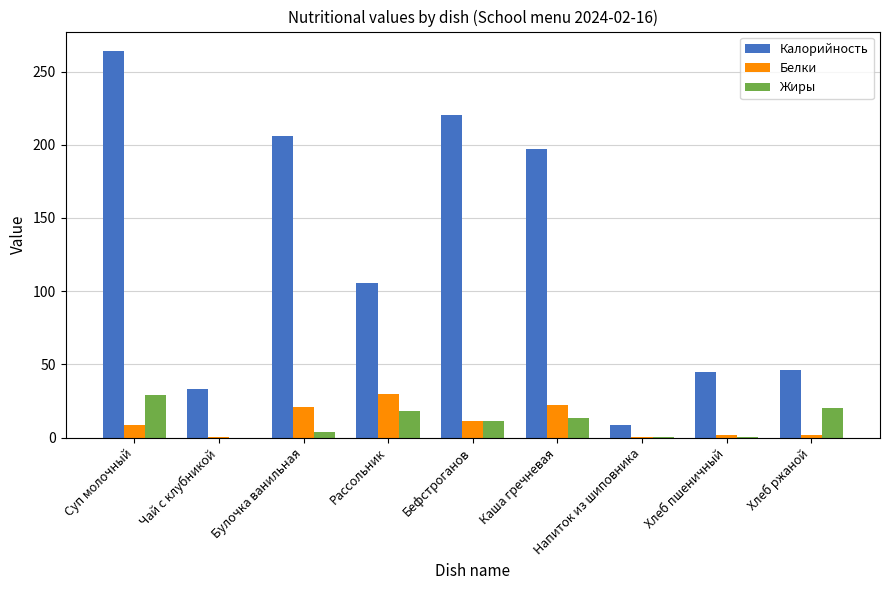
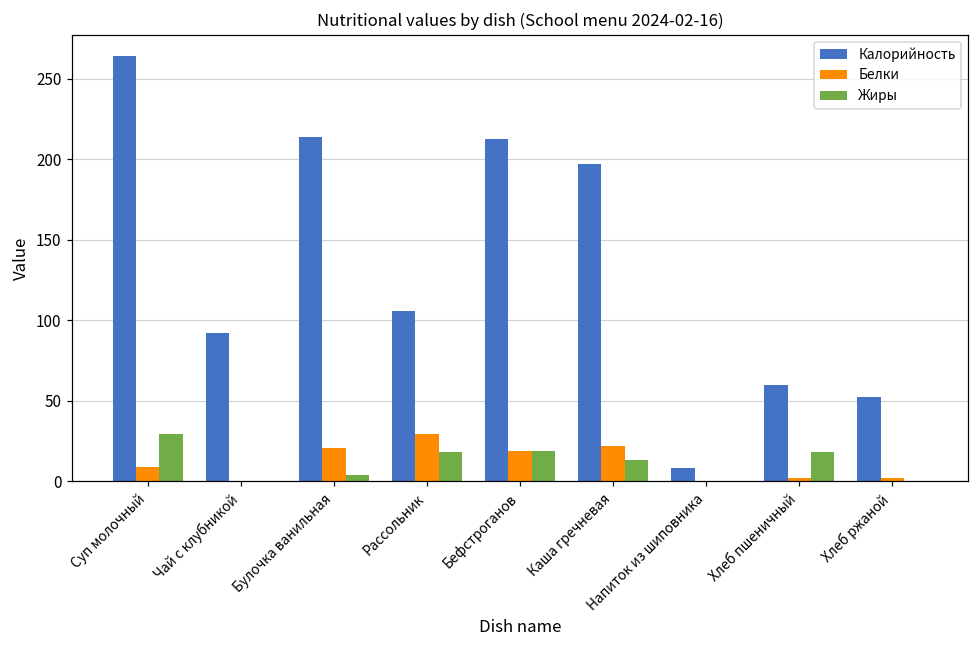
  {
    "Калорийность": {
      "Суп молочный": 264,
-     "Чай с клубникой": 33,
-     "Булочка ванильная": 206,
+     "Чай с клубникой": 92,
+     "Булочка ванильная": 214,
      "Рассольник": 105,
-     "Бефстроганов": 220,
+     "Бефстроганов": 212,
      "Каша гречневая": 197,
      "Напиток из шиповника": 9,
-     "Хлеб пшеничный": 45,
-     "Хлеб ржаной": 46
+     "Хлеб пшеничный": 60,
+     "Хлеб ржаной": 52
    },
    "Белки": {
      "Суп молочный": 9,
      "Булочка ванильная": 21,
      "Рассольник": 30,
-     "Бефстроганов": 12,
+     "Бефстроганов": 19,
      "Каша гречневая": 22,
      "Хлеб пшеничный": 2,
      "Хлеб ржаной": 2
    },
    "Жиры": {
      "Суп молочный": 29,
      "Булочка ванильная": 4,
      "Рассольник": 18,
-     "Бефстроганов": 11,
+     "Бефстроганов": 19,
      "Каша гречневая": 14,
-     "Хлеб пшеничный": 0,
-     "Хлеб ржаной": 20
+     "Хлеб пшеничный": 18,
+     "Хлеб ржаной": 0
    }
  }
